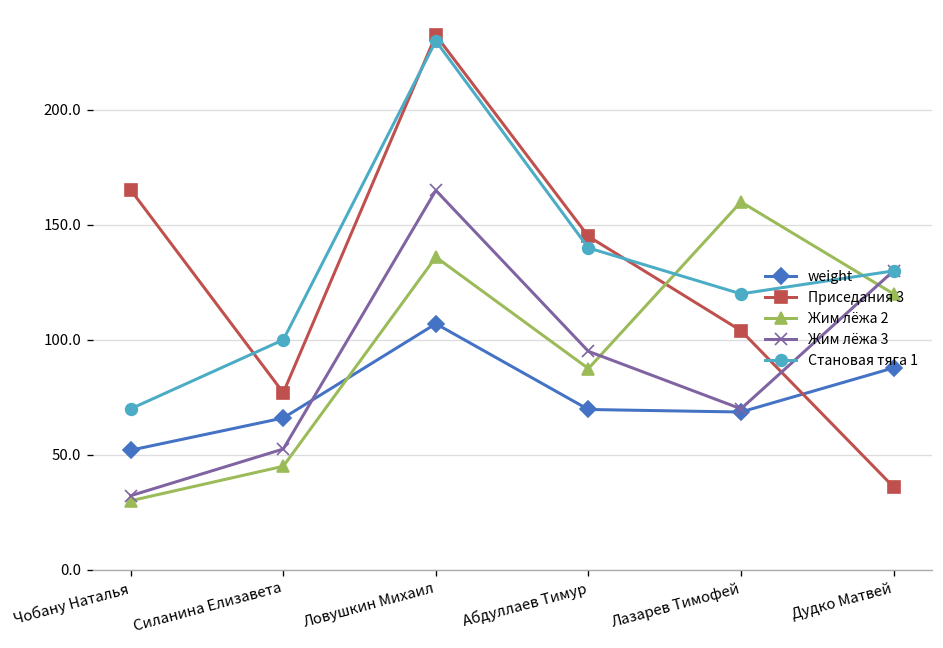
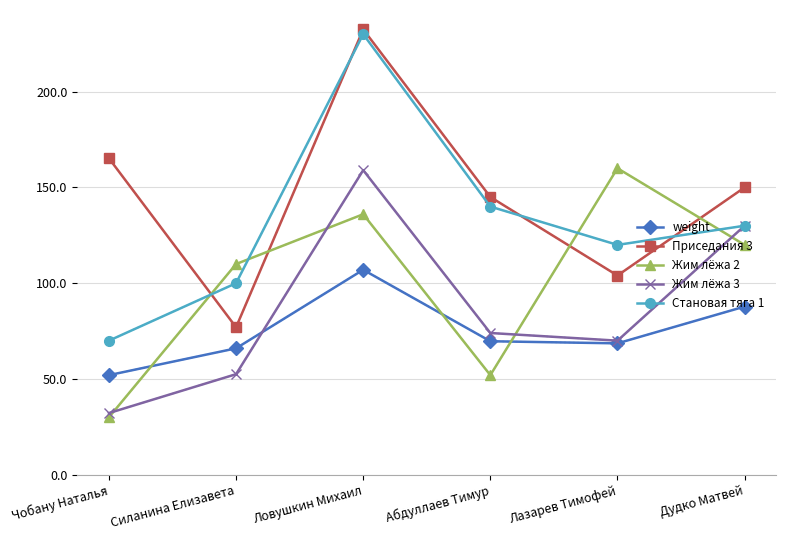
  {
    "Приседания 3": {
      "Чобану Наталья": 165,
      "Силанина Елизавета": 77,
      "Ловушкин Михаил": 233,
      "Абдуллаев Тимур": 145,
      "Лазарев Тимофей": 104,
-     "Дудко Матвей": 36
+     "Дудко Матвей": 150
    },
    "Жим лёжа 2": {
      "Чобану Наталья": 30,
-     "Силанина Елизавета": 45,
+     "Силанина Елизавета": 110,
      "Ловушкин Михаил": 136,
-     "Абдуллаев Тимур": 88,
+     "Абдуллаев Тимур": 52,
      "Лазарев Тимофей": 160,
      "Дудко Матвей": 120
    },
    "Жим лёжа 3": {
      "Чобану Наталья": 32,
      "Силанина Елизавета": 53,
-     "Ловушкин Михаил": 165,
-     "Абдуллаев Тимур": 95,
+     "Ловушкин Михаил": 159,
+     "Абдуллаев Тимур": 74,
      "Лазарев Тимофей": 70
    }
  }
